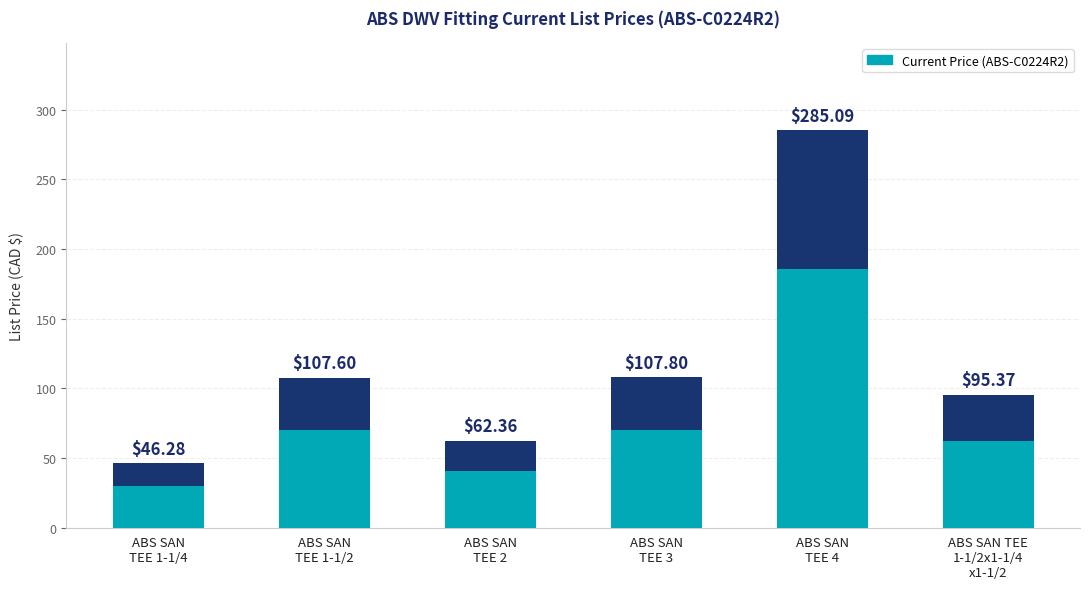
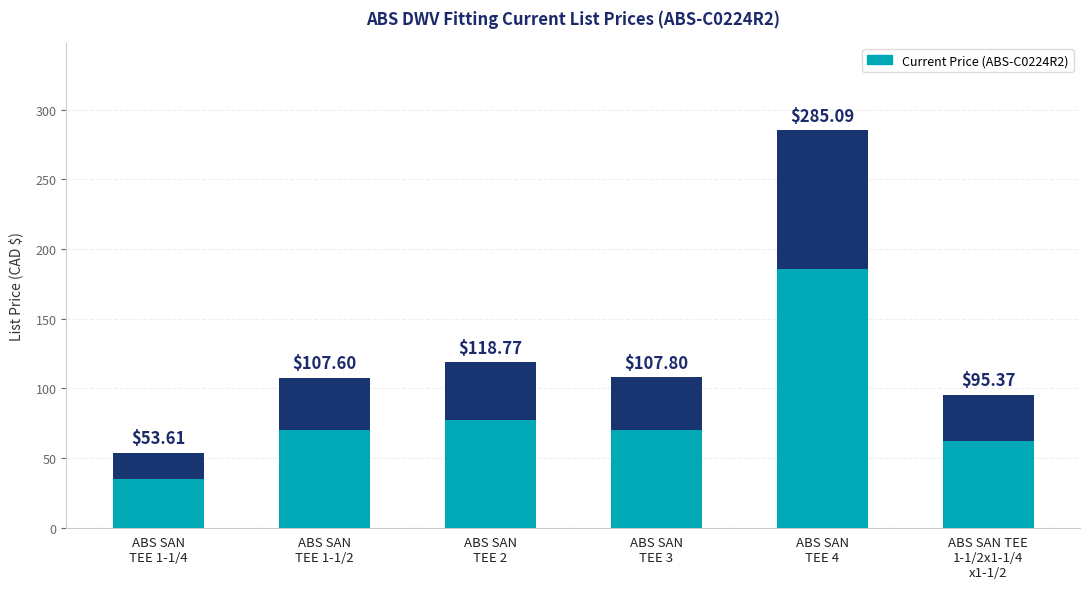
  {
    "Current Price (ABS-C0224R2)": {
-     "ABS SAN TEE 1-1/4": "$46.28",
+     "ABS SAN TEE 1-1/4": "$53.61",
      "ABS SAN TEE 1-1/2": "$107.60",
-     "ABS SAN TEE 2": "$62.36",
+     "ABS SAN TEE 2": "$118.77",
      "ABS SAN TEE 3": "$107.80",
      "ABS SAN TEE 4": "$285.09",
      "ABS SAN TEE 1-1/2x1-1/4 x1-1/2": "$95.37"
    }
  }
